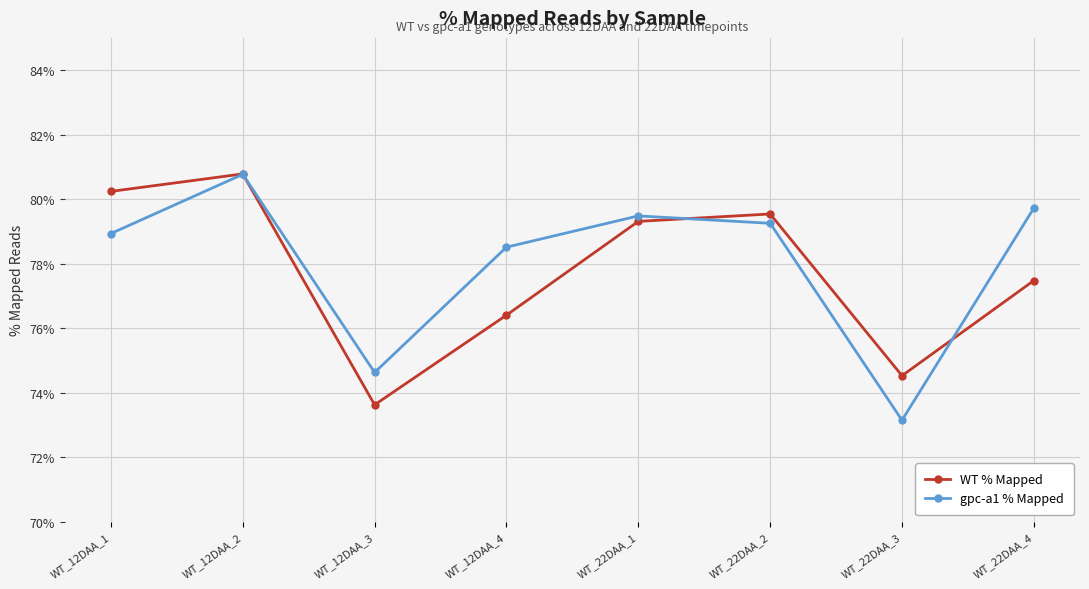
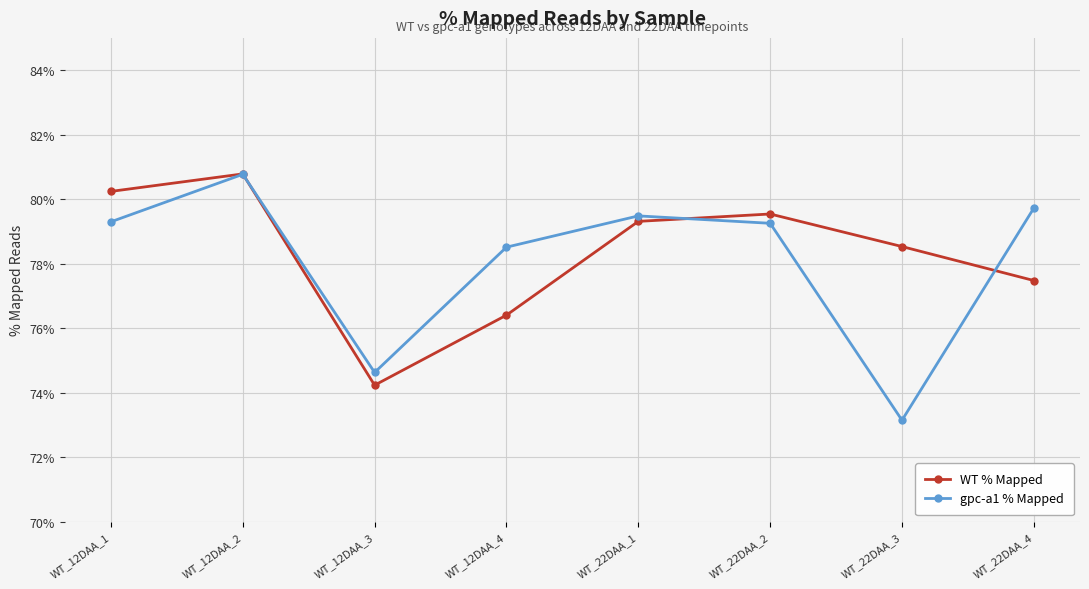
  {
    "WT % Mapped": {
      "WT_12DAA_1": "80.2%",
-     "WT_12DAA_3": "73.6%",
+     "WT_12DAA_3": "74.2%",
      "WT_12DAA_4": "76.4%",
      "WT_22DAA_1": "79.3%",
      "WT_22DAA_2": "79.5%",
-     "WT_22DAA_3": "74.5%",
+     "WT_22DAA_3": "78.5%",
      "WT_22DAA_4": "77.5%"
    },
    "gpc-a1 % Mapped": {
-     "WT_12DAA_1": "78.9%",
+     "WT_12DAA_1": "79.3%",
      "WT_12DAA_3": "74.6%",
      "WT_12DAA_4": "78.5%",
      "WT_22DAA_1": "79.5%",
      "WT_22DAA_2": "79.3%",
      "WT_22DAA_3": "73.1%",
      "WT_22DAA_4": "79.7%"
    }
  }
